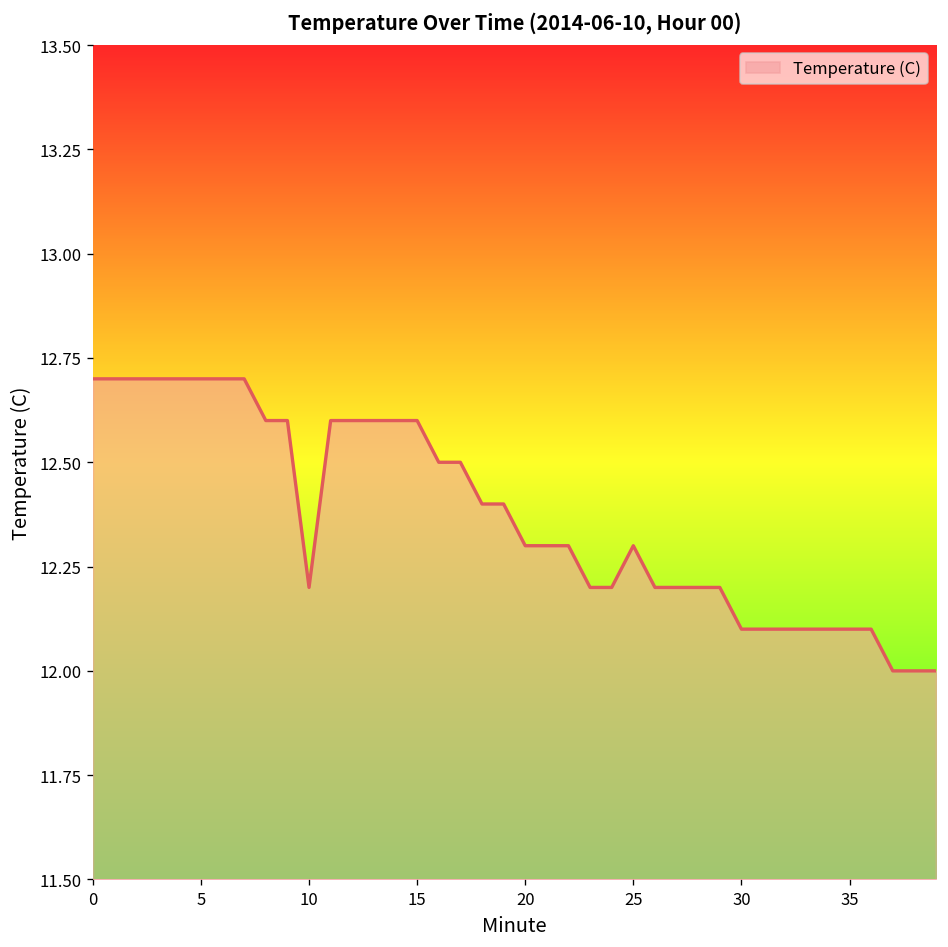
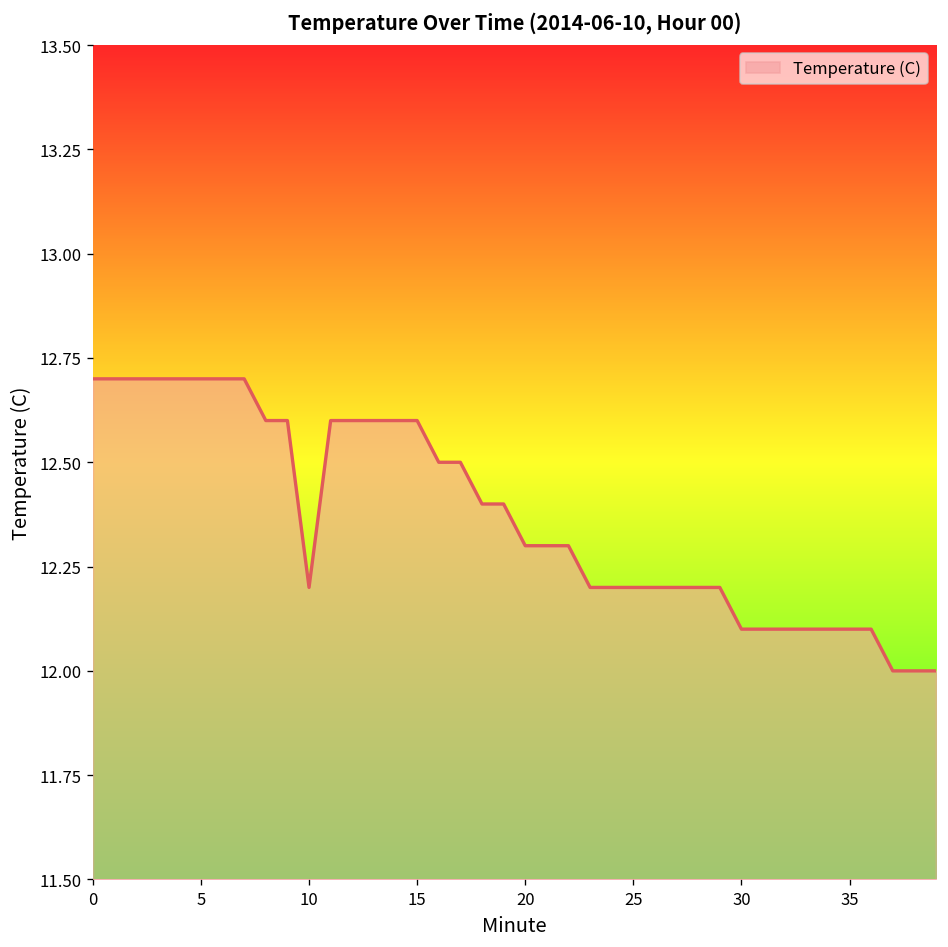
  {
    "0": 12.7,
    "5": 12.7,
    "10": 12.2,
    "15": 12.6,
    "20": 12.3,
-   "25": 12.3,
+   "25": 12.2,
    "30": 12.1,
    "35": 12.1
  }
